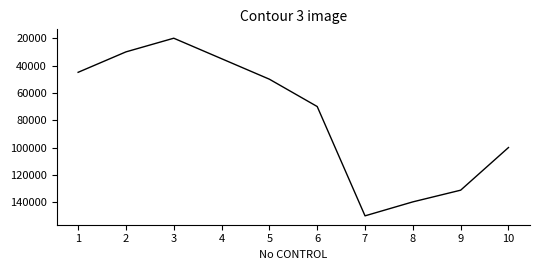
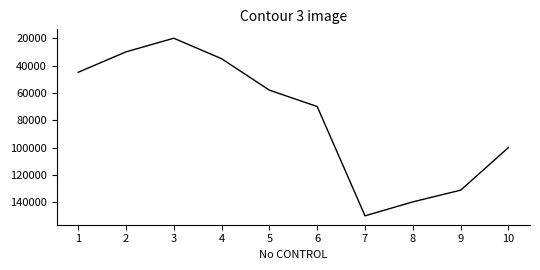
  {
    "1": 45000,
    "2": 30000,
    "3": 20000,
    "4": 35000,
-   "5": 50000,
+   "5": 58000,
    "6": 70000,
    "7": 150000,
    "8": 140000,
    "9": 131000,
    "10": 100000
  }
